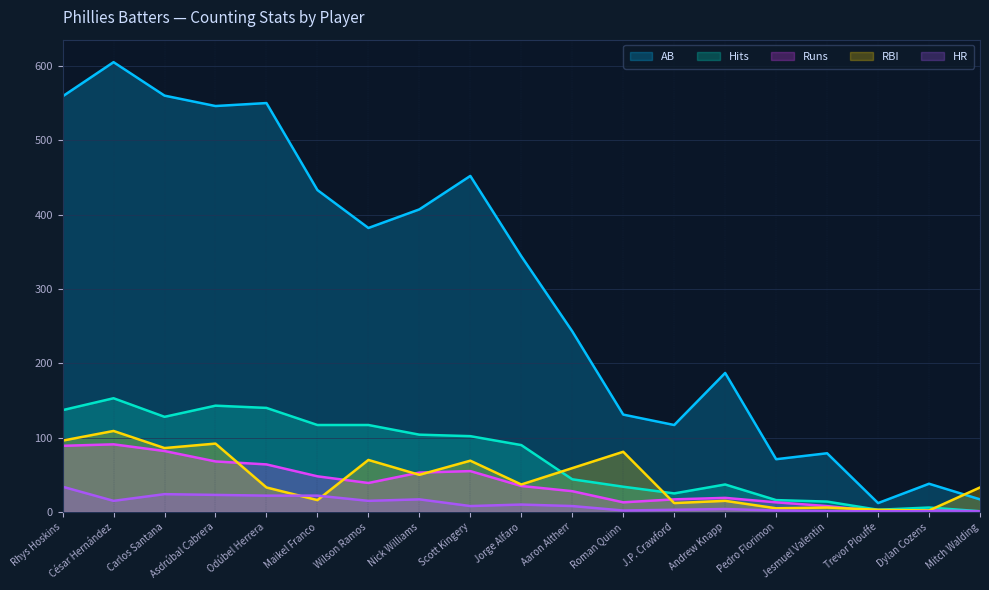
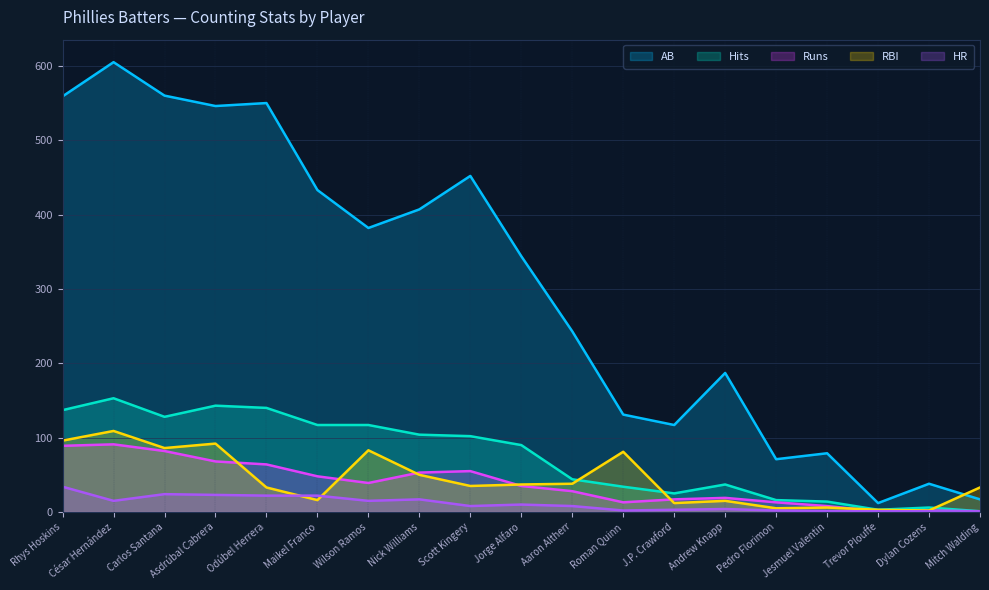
  {
    "RBI": {
      "Rhys Hoskins": 100,
      "César Hernández": 110,
      "Carlos Santana": 90,
      "Asdrúbal Cabrera": 90,
      "Odúbel Herrera": 30,
      "Maikel Franco": 20,
-     "Wilson Ramos": 70,
-     "Scott Kingery": 70,
-     "Aaron Altherr": 60,
+     "Wilson Ramos": 80,
+     "Scott Kingery": 40,
+     "Aaron Altherr": 40,
      "Roman Quinn": 80,
      "J.P. Crawford": 10,
      "Andrew Knapp": 20,
      "Mitch Walding": 30
    }
  }
